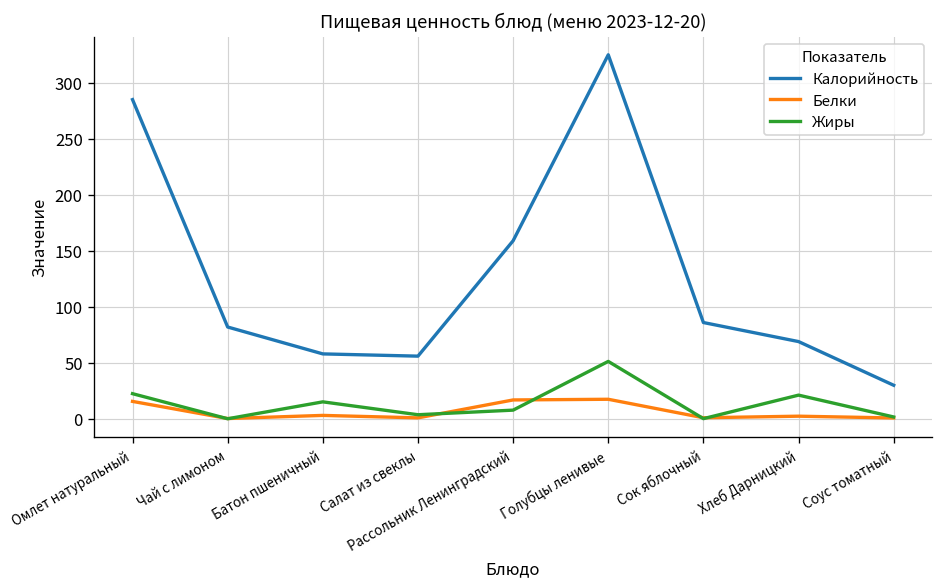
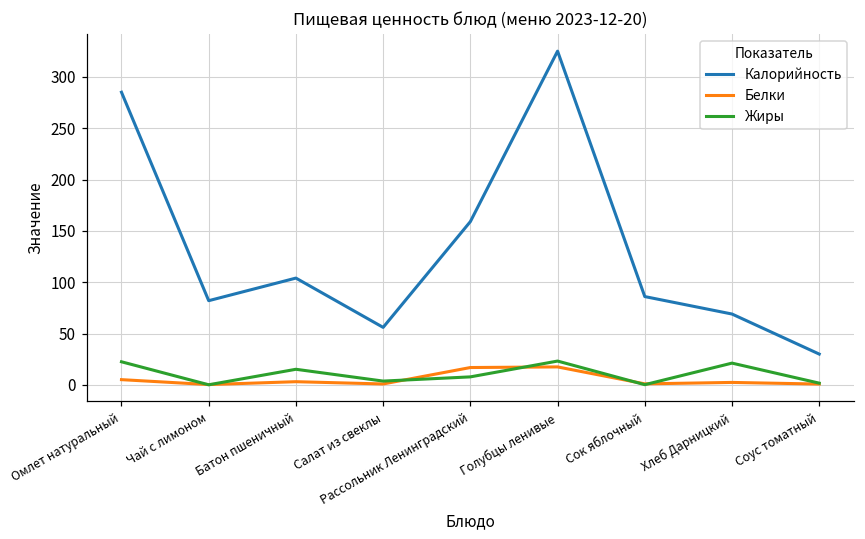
  {
    "Калорийность": {
      "Омлет натуральный": 290,
      "Чай с лимоном": 80,
-     "Батон пшеничный": 60,
+     "Батон пшеничный": 100,
      "Салат из свеклы": 60,
      "Рассольник Ленинградский": 160,
      "Голубцы ленивые": 330,
      "Сок яблочный": 90,
      "Хлеб Дарницкий": 70,
      "Соус томатный": 30
    },
    "Белки": {
-     "Омлет натуральный": 20,
+     "Омлет натуральный": 10,
      "Батон пшеничный": 0,
      "Салат из свеклы": 0,
      "Рассольник Ленинградский": 20,
      "Голубцы ленивые": 20,
      "Хлеб Дарницкий": 0
    },
    "Жиры": {
      "Омлет натуральный": 20,
      "Батон пшеничный": 20,
      "Салат из свеклы": 0,
      "Рассольник Ленинградский": 10,
-     "Голубцы ленивые": 50,
+     "Голубцы ленивые": 20,
      "Хлеб Дарницкий": 20
    }
  }
